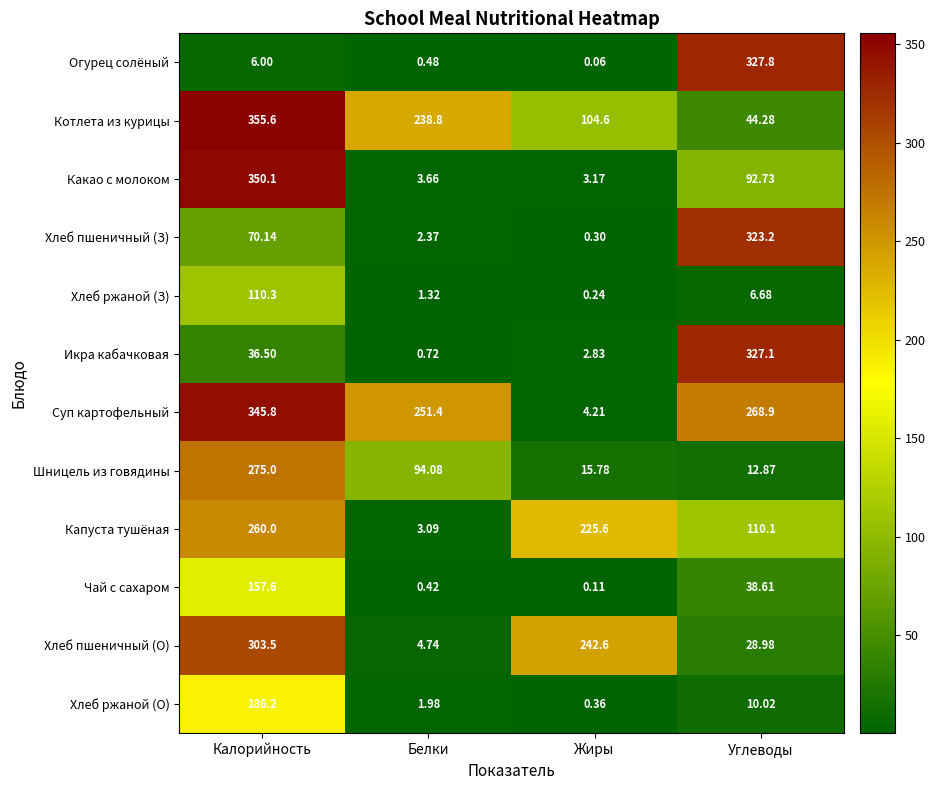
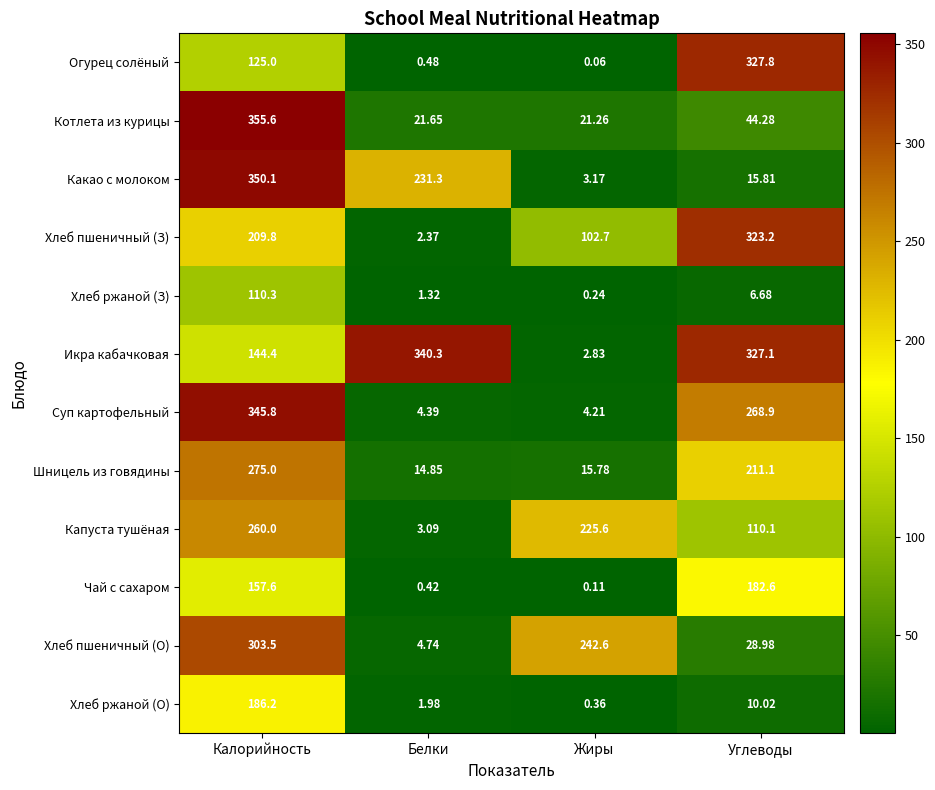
  {
    "Огурец солёный": {
-     "Калорийность": 6.00,
+     "Калорийность": 125.0,
      "Белки": 0.48,
      "Жиры": 0.06,
      "Углеводы": 327.8
    },
    "Котлета из курицы": {
      "Калорийность": 355.6,
-     "Белки": 238.8,
-     "Жиры": 104.6,
+     "Белки": 21.65,
+     "Жиры": 21.26,
      "Углеводы": 44.28
    },
    "Какао с молоком": {
      "Калорийность": 350.1,
-     "Белки": 3.66,
+     "Белки": 231.3,
      "Жиры": 3.17,
-     "Углеводы": 92.73
+     "Углеводы": 15.81
    },
    "Хлеб пшеничный (З)": {
-     "Калорийность": 70.14,
+     "Калорийность": 209.8,
      "Белки": 2.37,
-     "Жиры": 0.30,
+     "Жиры": 102.7,
      "Углеводы": 323.2
    },
    "Хлеб ржаной (З)": {
      "Калорийность": 110.3,
      "Белки": 1.32,
      "Жиры": 0.24,
      "Углеводы": 6.68
    },
    "Икра кабачковая": {
-     "Калорийность": 36.50,
-     "Белки": 0.72,
+     "Калорийность": 144.4,
+     "Белки": 340.3,
      "Жиры": 2.83,
      "Углеводы": 327.1
    },
    "Суп картофельный": {
      "Калорийность": 345.8,
-     "Белки": 251.4,
+     "Белки": 4.39,
      "Жиры": 4.21,
      "Углеводы": 268.9
    },
    "Шницель из говядины": {
      "Калорийность": 275.0,
-     "Белки": 94.08,
+     "Белки": 14.85,
      "Жиры": 15.78,
-     "Углеводы": 12.87
+     "Углеводы": 211.1
    },
    "Капуста тушёная": {
      "Калорийность": 260.0,
      "Белки": 3.09,
      "Жиры": 225.6,
      "Углеводы": 110.1
    },
    "Чай с сахаром": {
      "Калорийность": 157.6,
      "Белки": 0.42,
      "Жиры": 0.11,
-     "Углеводы": 38.61
+     "Углеводы": 182.6
    },
    "Хлеб пшеничный (О)": {
      "Калорийность": 303.5,
      "Белки": 4.74,
      "Жиры": 242.6,
      "Углеводы": 28.98
    },
    "Хлеб ржаной (О)": {
      "Калорийность": 186.2,
      "Белки": 1.98,
      "Жиры": 0.36,
      "Углеводы": 10.02
    }
  }
